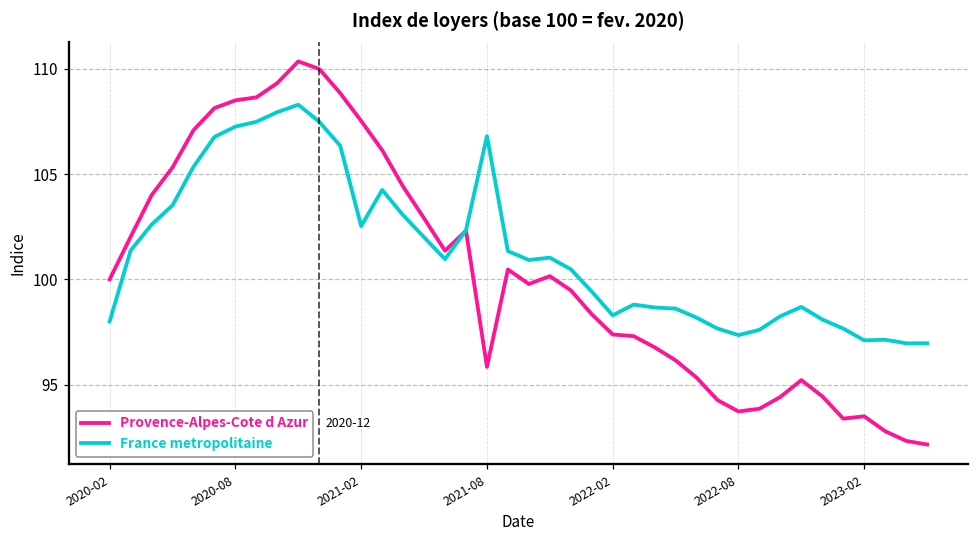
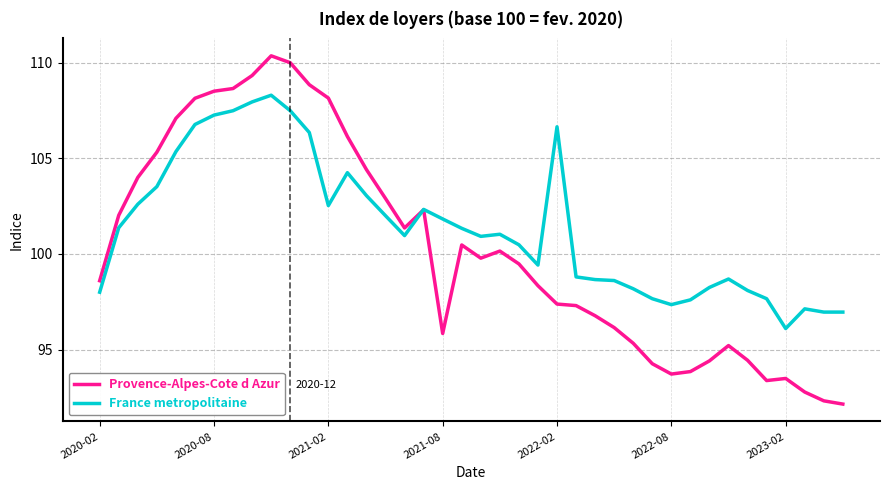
  {
    "Provence-Alpes-Cote d Azur": {
-     "2020-02": 100.0,
+     "2020-02": 98.6,
      "2020-08": 108.5,
-     "2021-02": 107.5,
+     "2021-02": 108.2,
      "2021-08": 95.8,
      "2022-02": 97.4,
      "2022-08": 93.7,
      "2023-02": 93.5
    },
    "France metropolitaine": {
      "2020-02": 98.0,
      "2020-08": 107.3,
      "2021-02": 102.5,
-     "2021-08": 106.8,
-     "2022-02": 98.3,
+     "2021-08": 101.8,
+     "2022-02": 106.7,
      "2022-08": 97.4,
-     "2023-02": 97.1
+     "2023-02": 96.1
    }
  }
